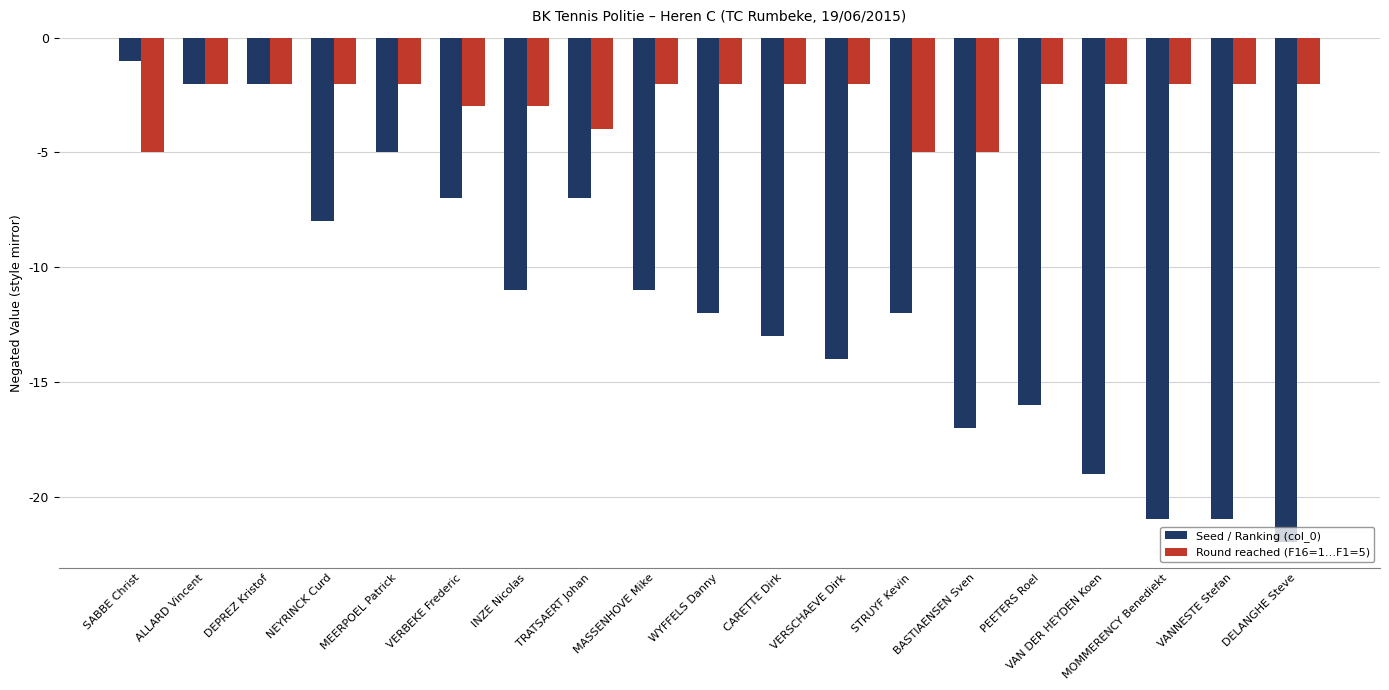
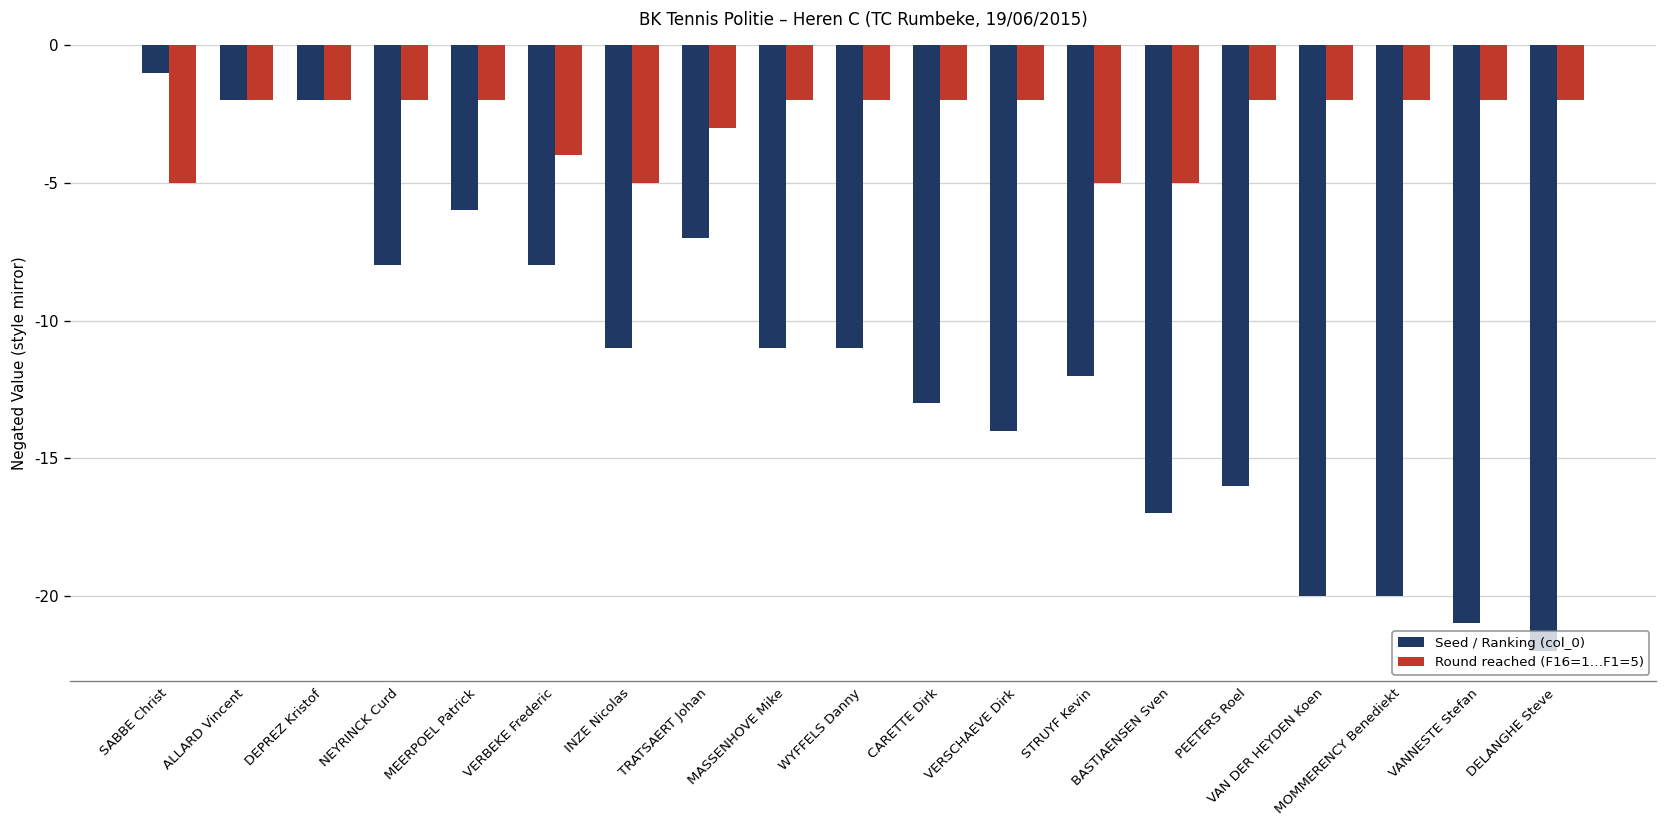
  {
    "Seed / Ranking (col_0)": {
      "SABBE Christ": -1.0,
      "ALLARD Vincent": -2.0,
      "DEPREZ Kristof": -2.0,
      "NEYRINCK Curd": -8.0,
-     "MEERPOEL Patrick": -5.0,
-     "VERBEKE Frederic": -7.0,
+     "MEERPOEL Patrick": -6.0,
+     "VERBEKE Frederic": -8.0,
      "INZE Nicolas": -11.0,
      "TRATSAERT Johan": -7.0,
      "MASSENHOVE Mike": -11.0,
-     "WYFFELS Danny": -12.0,
+     "WYFFELS Danny": -11.0,
      "CARETTE Dirk": -13.0,
      "VERSCHAEVE Dirk": -14.0,
      "STRUYF Kevin": -12.0,
      "BASTIAENSEN Sven": -17.0,
      "PEETERS Roel": -16.0,
-     "VAN DER HEYDEN Koen": -19.0,
-     "MOMMERENCY Benediekt": -21.0,
+     "VAN DER HEYDEN Koen": -20.0,
+     "MOMMERENCY Benediekt": -20.0,
      "VANNESTE Stefan": -21.0
    },
    "Round reached (F16=1…F1=5)": {
      "SABBE Christ": -5.0,
      "ALLARD Vincent": -2.0,
      "DEPREZ Kristof": -2.0,
      "NEYRINCK Curd": -2.0,
      "MEERPOEL Patrick": -2.0,
-     "VERBEKE Frederic": -3.0,
-     "INZE Nicolas": -3.0,
-     "TRATSAERT Johan": -4.0,
+     "VERBEKE Frederic": -4.0,
+     "INZE Nicolas": -5.0,
+     "TRATSAERT Johan": -3.0,
      "MASSENHOVE Mike": -2.0,
      "WYFFELS Danny": -2.0,
      "CARETTE Dirk": -2.0,
      "VERSCHAEVE Dirk": -2.0,
      "STRUYF Kevin": -5.0,
      "BASTIAENSEN Sven": -5.0,
      "PEETERS Roel": -2.0,
      "VAN DER HEYDEN Koen": -2.0,
      "MOMMERENCY Benediekt": -2.0,
      "VANNESTE Stefan": -2.0,
      "DELANGHE Steve": -2.0
    }
  }
